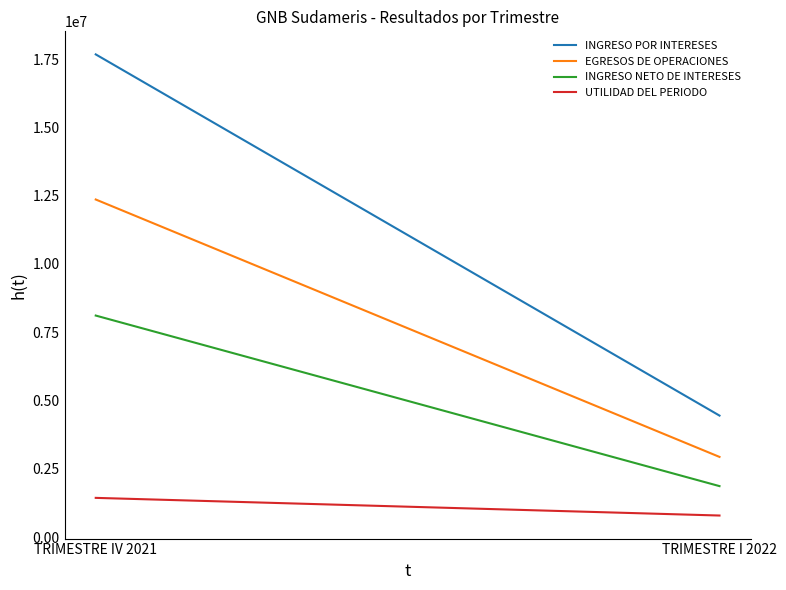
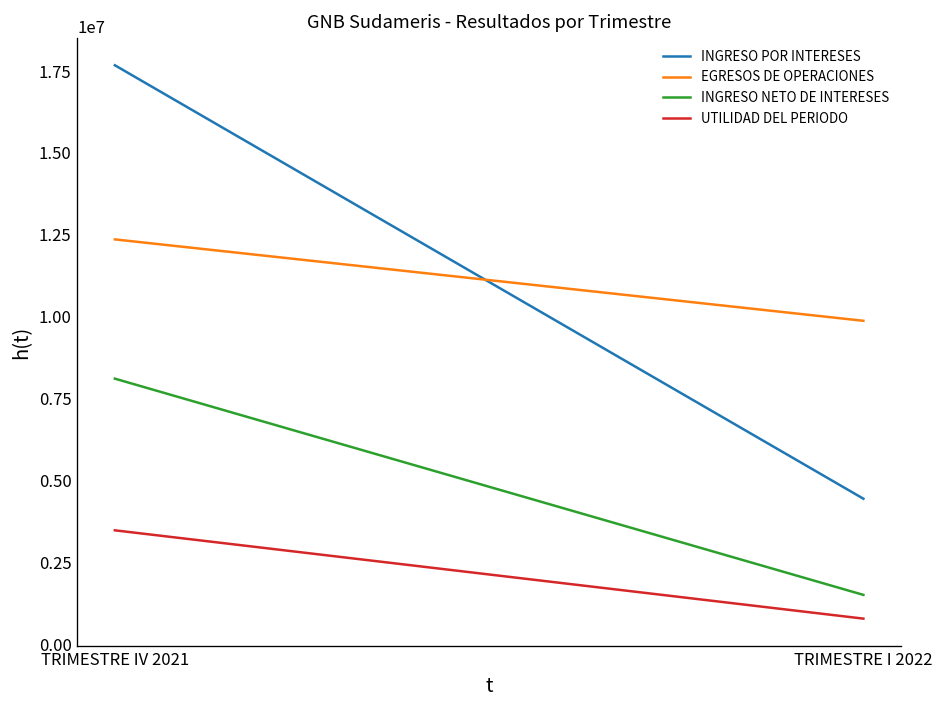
  {
    "INGRESO POR INTERESES": {
      "TRIMESTRE IV 2021": 17700000,
      "TRIMESTRE I 2022": 4400000
    },
    "EGRESOS DE OPERACIONES": {
      "TRIMESTRE IV 2021": 12400000,
-     "TRIMESTRE I 2022": 2900000
+     "TRIMESTRE I 2022": 9900000
    },
    "INGRESO NETO DE INTERESES": {
      "TRIMESTRE IV 2021": 8100000,
-     "TRIMESTRE I 2022": 1900000
+     "TRIMESTRE I 2022": 1500000
    },
    "UTILIDAD DEL PERIODO": {
-     "TRIMESTRE IV 2021": 1400000,
+     "TRIMESTRE IV 2021": 3500000,
      "TRIMESTRE I 2022": 800000
    }
  }
